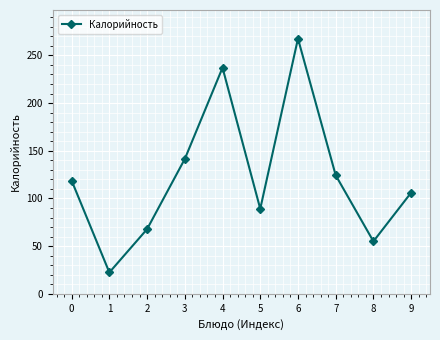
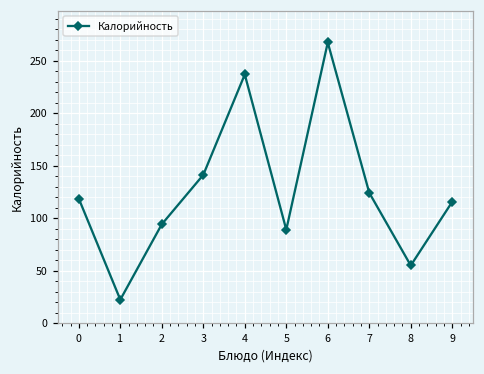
  {
    "0": 120,
    "1": 20,
-   "2": 70,
+   "2": 90,
    "3": 140,
    "4": 240,
    "5": 90,
    "6": 270,
    "7": 120,
    "8": 60,
-   "9": 110
+   "9": 120
  }
